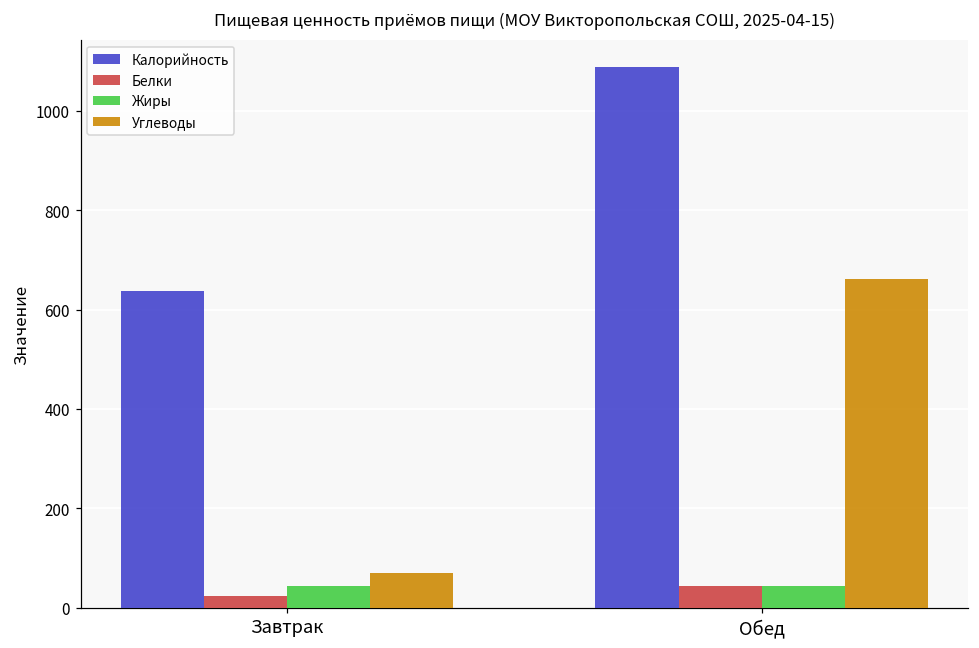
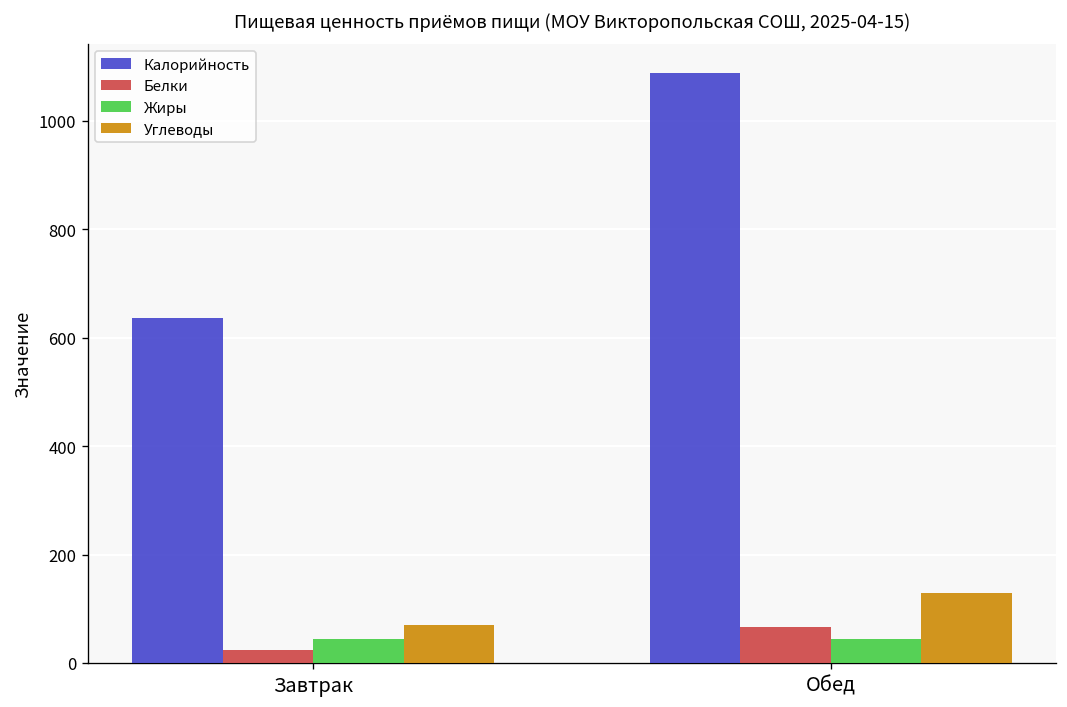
  {
    "Калорийность": {
      "Завтрак": 640,
      "Обед": 1090
    },
    "Белки": {
      "Завтрак": 20,
-     "Обед": 40
+     "Обед": 70
    },
    "Жиры": {
      "Завтрак": 40,
      "Обед": 40
    },
    "Углеводы": {
      "Завтрак": 70,
-     "Обед": 660
+     "Обед": 130
    }
  }
